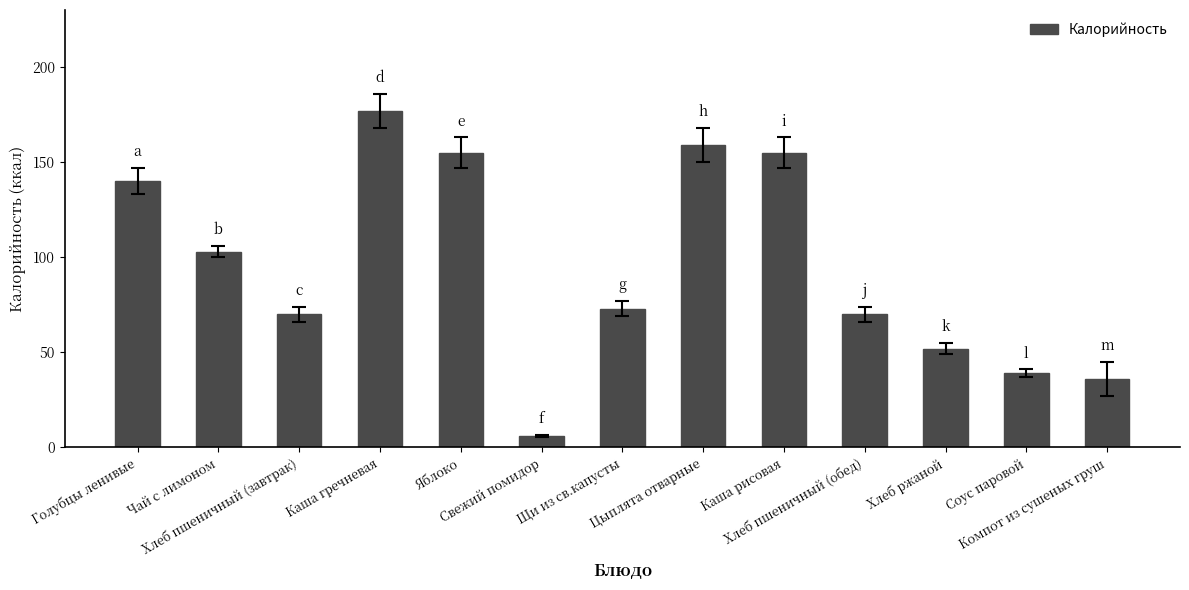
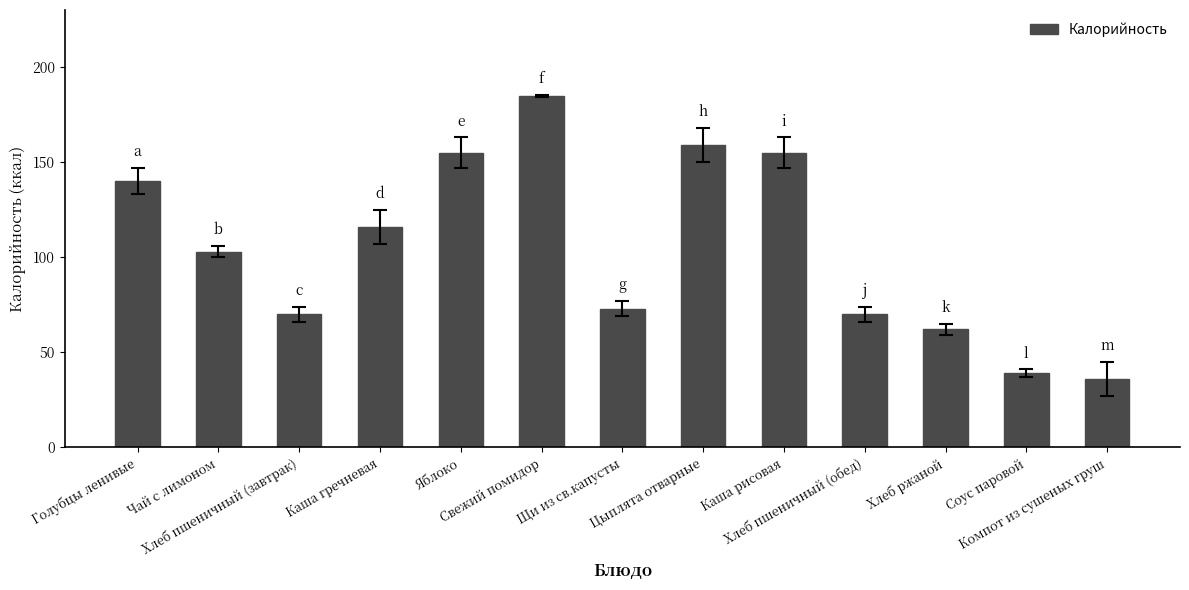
  {
    "Калорийность": {
      "Голубцы ленивые": 140,
      "Чай с лимоном": 103,
      "Хлеб пшеничный (завтрак)": 70,
-     "Каша гречневая": 177,
+     "Каша гречневая": 116,
      "Яблоко": 155,
-     "Свежий помидор": 6,
+     "Свежий помидор": 185,
      "Щи из св.капусты": 73,
      "Цыплята отварные": 159,
      "Каша рисовая": 155,
      "Хлеб пшеничный (обед)": 70,
-     "Хлеб ржаной": 52,
+     "Хлеб ржаной": 62,
      "Соус паровой": 39,
      "Компот из сушеных груш": 36
    }
  }
